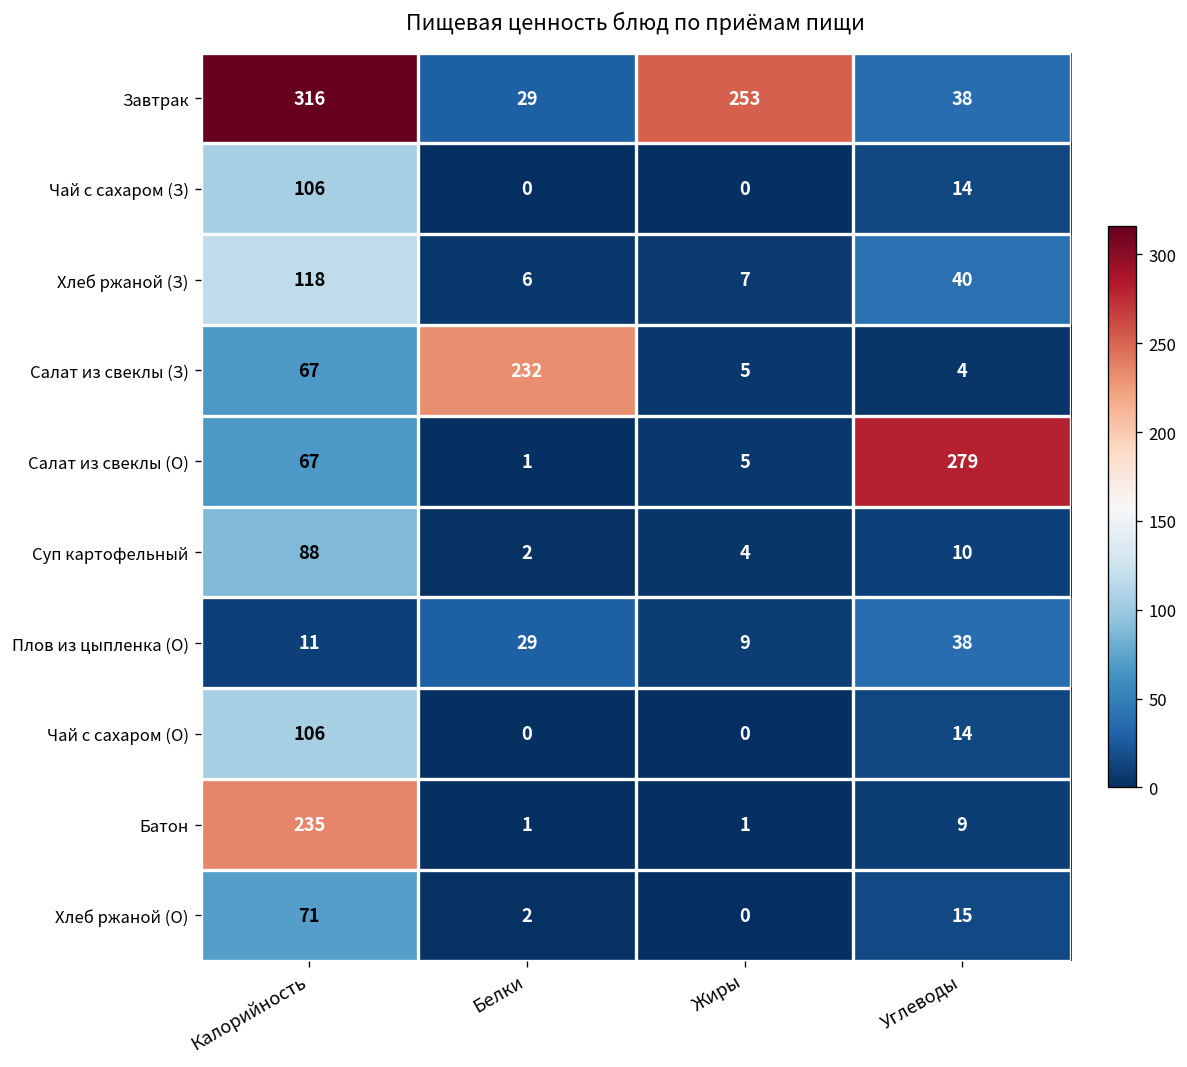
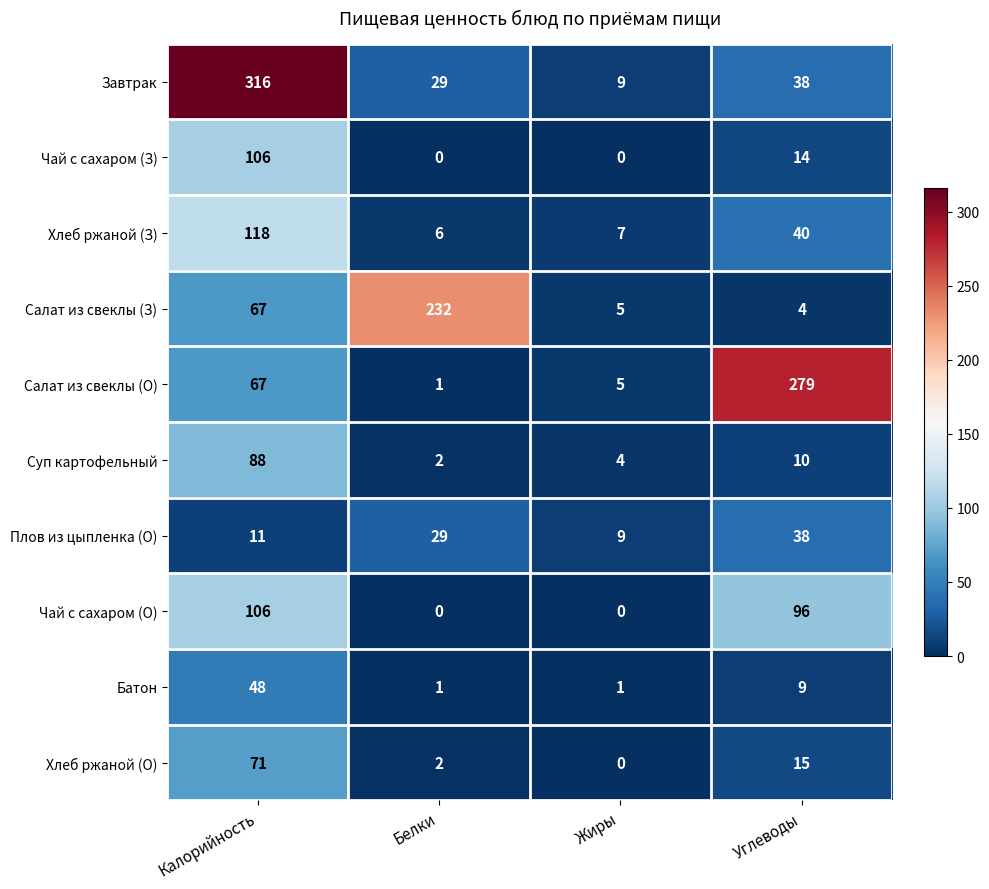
  {
    "Завтрак": {
      "Калорийность": 316,
      "Белки": 29,
-     "Жиры": 253,
+     "Жиры": 9,
      "Углеводы": 38
    },
    "Чай с сахаром (З)": {
      "Калорийность": 106,
      "Белки": 0,
      "Жиры": 0,
      "Углеводы": 14
    },
    "Хлеб ржаной (З)": {
      "Калорийность": 118,
      "Белки": 6,
      "Жиры": 7,
      "Углеводы": 40
    },
    "Салат из свеклы (З)": {
      "Калорийность": 67,
      "Белки": 232,
      "Жиры": 5,
      "Углеводы": 4
    },
    "Салат из свеклы (О)": {
      "Калорийность": 67,
      "Белки": 1,
      "Жиры": 5,
      "Углеводы": 279
    },
    "Суп картофельный": {
      "Калорийность": 88,
      "Белки": 2,
      "Жиры": 4,
      "Углеводы": 10
    },
    "Плов из цыпленка (О)": {
      "Калорийность": 11,
      "Белки": 29,
      "Жиры": 9,
      "Углеводы": 38
    },
    "Чай с сахаром (О)": {
      "Калорийность": 106,
      "Белки": 0,
      "Жиры": 0,
-     "Углеводы": 14
+     "Углеводы": 96
    },
    "Батон": {
-     "Калорийность": 235,
+     "Калорийность": 48,
      "Белки": 1,
      "Жиры": 1,
      "Углеводы": 9
    },
    "Хлеб ржаной (О)": {
      "Калорийность": 71,
      "Белки": 2,
      "Жиры": 0,
      "Углеводы": 15
    }
  }
